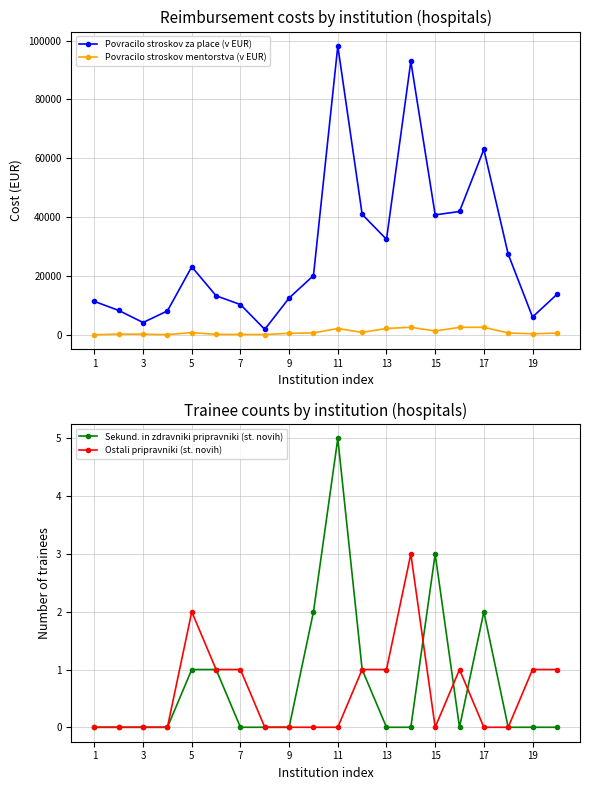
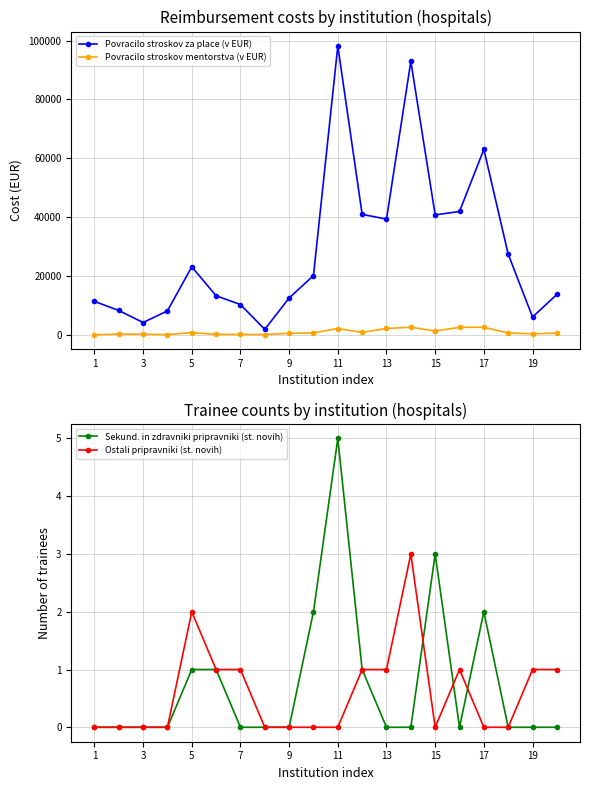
  {
    "Reimbursement costs by institution (hospitals)": {
      "Povracilo stroskov za place (v EUR)": {
        "1": 11000,
        "3": 4000,
        "5": 23000,
        "7": 10000,
        "9": 13000,
        "11": 98000,
-       "13": 32000,
+       "13": 39000,
        "15": 41000,
        "17": 63000,
        "19": 6000
      },
      "Povracilo stroskov mentorstva (v EUR)": {
        "1": 0,
        "3": 0,
        "5": 1000,
        "7": 0,
        "9": 1000,
        "11": 2000,
        "13": 2000,
        "15": 1000,
        "17": 3000,
        "19": 0
      }
    },
    "Trainee counts by institution (hospitals)": {
      "Sekund. in zdravniki pripravniki (st. novih)": {
        "5": 1.0,
        "7": 0.0,
        "11": 5.0,
        "13": 0.0,
        "15": 3.0,
        "17": 2.0,
        "19": 0.0
      },
      "Ostali pripravniki (st. novih)": {
        "5": 2.0,
        "7": 1.0,
        "11": 0.0,
        "13": 1.0,
        "15": 0.0,
        "17": 0.0,
        "19": 1.0
      }
    }
  }
